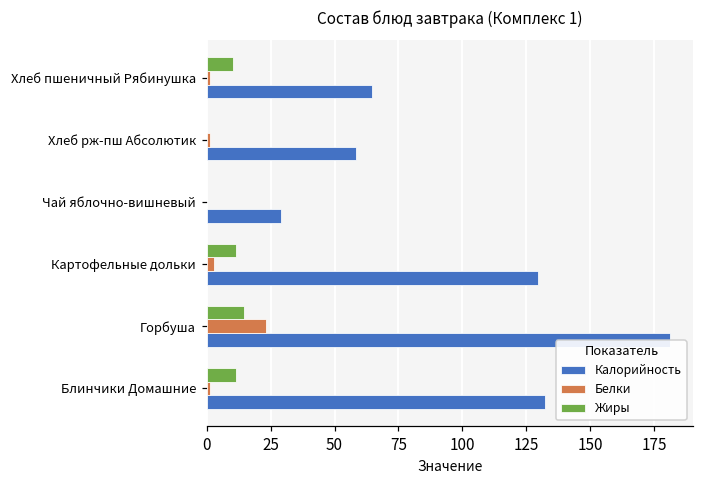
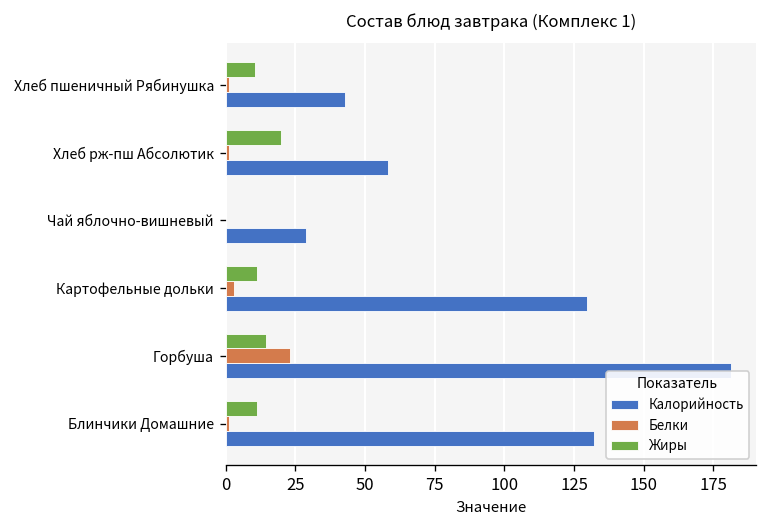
  {
    "Калорийность": {
-     "Хлеб пшеничный Рябинушка": 65,
+     "Хлеб пшеничный Рябинушка": 43,
      "Хлеб рж-пш Абсолютик": 58,
      "Чай яблочно-вишневый": 29,
      "Картофельные дольки": 130,
      "Горбуша": 181,
      "Блинчики Домашние": 132
    },
    "Белки": {
      "Хлеб пшеничный Рябинушка": 1,
      "Хлеб рж-пш Абсолютик": 1,
      "Картофельные дольки": 3,
      "Горбуша": 23,
      "Блинчики Домашние": 1
    },
    "Жиры": {
      "Хлеб пшеничный Рябинушка": 10,
-     "Хлеб рж-пш Абсолютик": 0,
+     "Хлеб рж-пш Абсолютик": 20,
      "Картофельные дольки": 11,
      "Горбуша": 15,
      "Блинчики Домашние": 11
    }
  }
